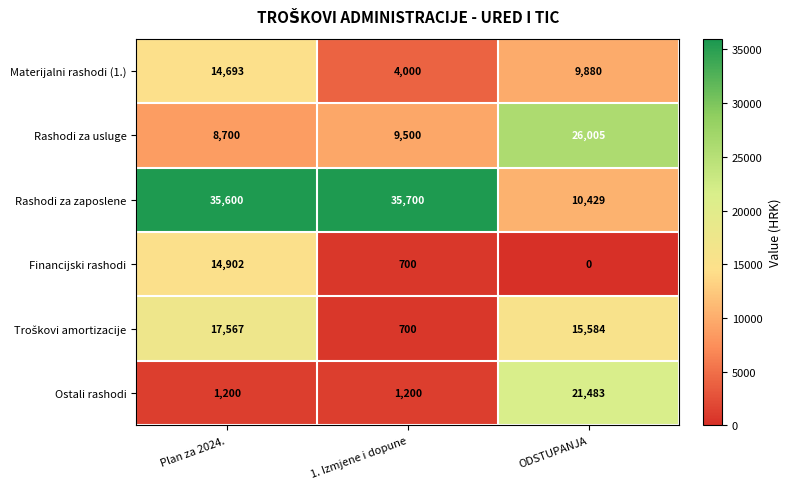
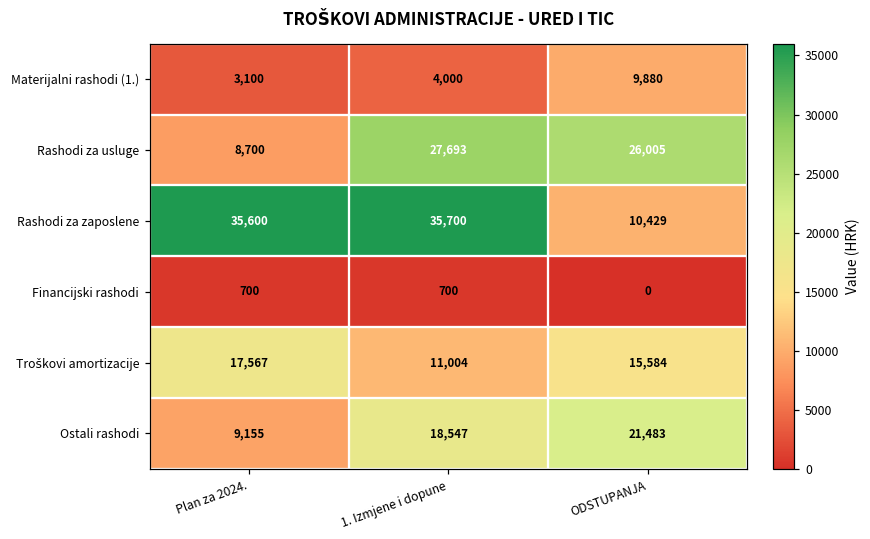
  {
    "Materijalni rashodi (1.)": {
-     "Plan za 2024.": "14,693",
+     "Plan za 2024.": "3,100",
      "1. Izmjene i dopune": "4,000",
      "ODSTUPANJA": "9,880"
    },
    "Rashodi za usluge": {
      "Plan za 2024.": "8,700",
-     "1. Izmjene i dopune": "9,500",
+     "1. Izmjene i dopune": "27,693",
      "ODSTUPANJA": "26,005"
    },
    "Rashodi za zaposlene": {
      "Plan za 2024.": "35,600",
      "1. Izmjene i dopune": "35,700",
      "ODSTUPANJA": "10,429"
    },
    "Financijski rashodi": {
-     "Plan za 2024.": "14,902",
+     "Plan za 2024.": "700",
      "1. Izmjene i dopune": "700",
      "ODSTUPANJA": "0"
    },
    "Troškovi amortizacije": {
      "Plan za 2024.": "17,567",
-     "1. Izmjene i dopune": "700",
+     "1. Izmjene i dopune": "11,004",
      "ODSTUPANJA": "15,584"
    },
    "Ostali rashodi": {
-     "Plan za 2024.": "1,200",
-     "1. Izmjene i dopune": "1,200",
+     "Plan za 2024.": "9,155",
+     "1. Izmjene i dopune": "18,547",
      "ODSTUPANJA": "21,483"
    }
  }
